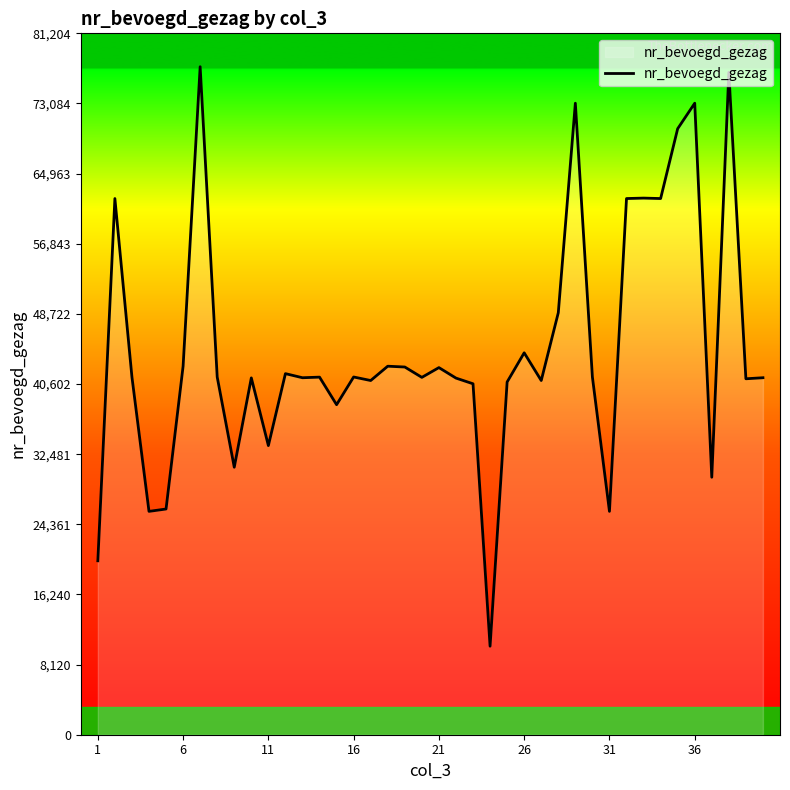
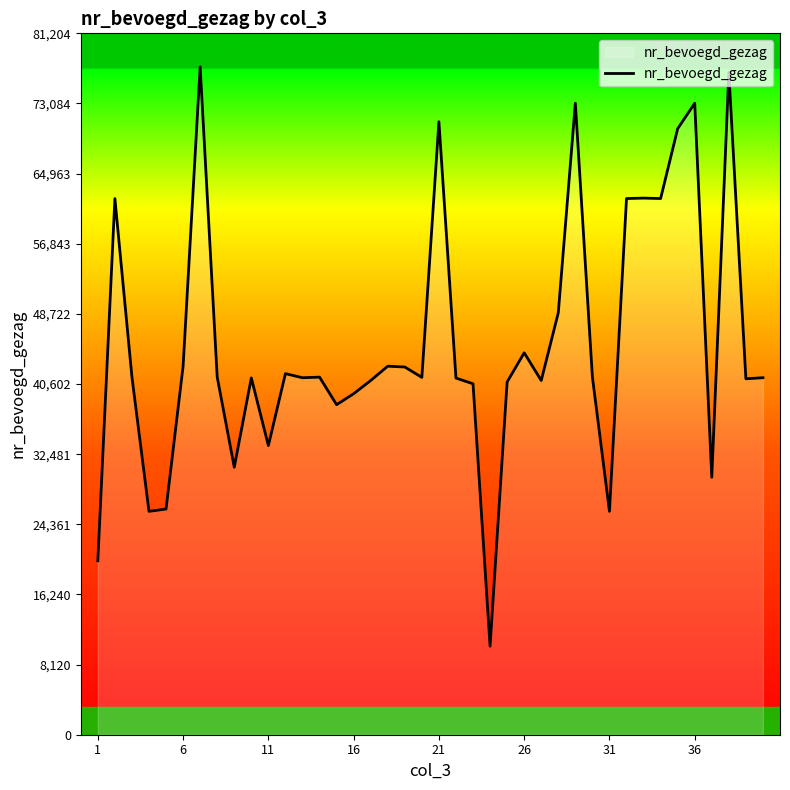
  {
    "1": "20,000",
    "6": "43,000",
    "11": "33,000",
-   "16": "41,000",
-   "21": "43,000",
+   "16": "39,000",
+   "21": "71,000",
    "26": "44,000",
    "31": "26,000",
    "36": "73,000"
  }
